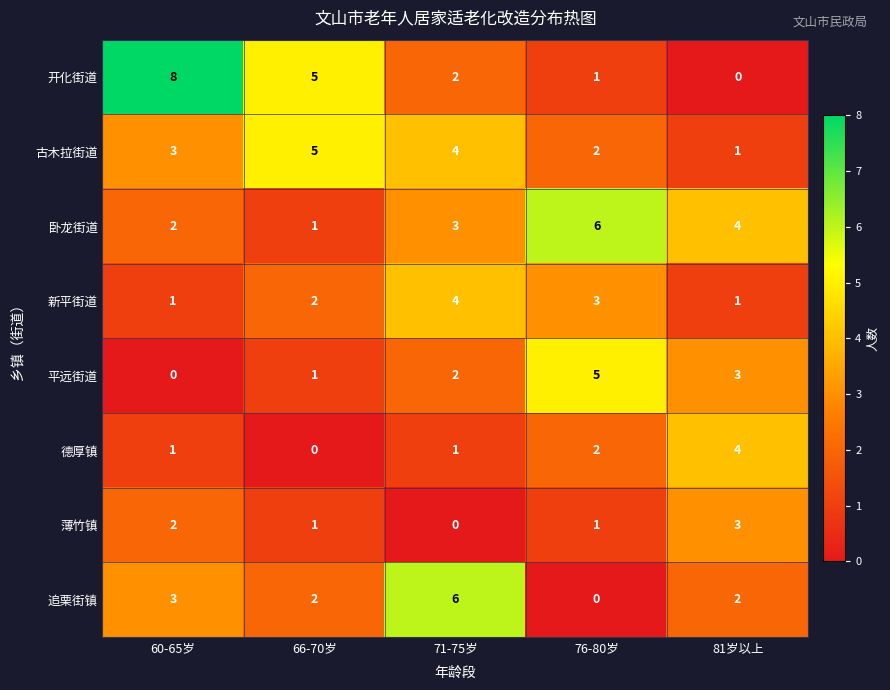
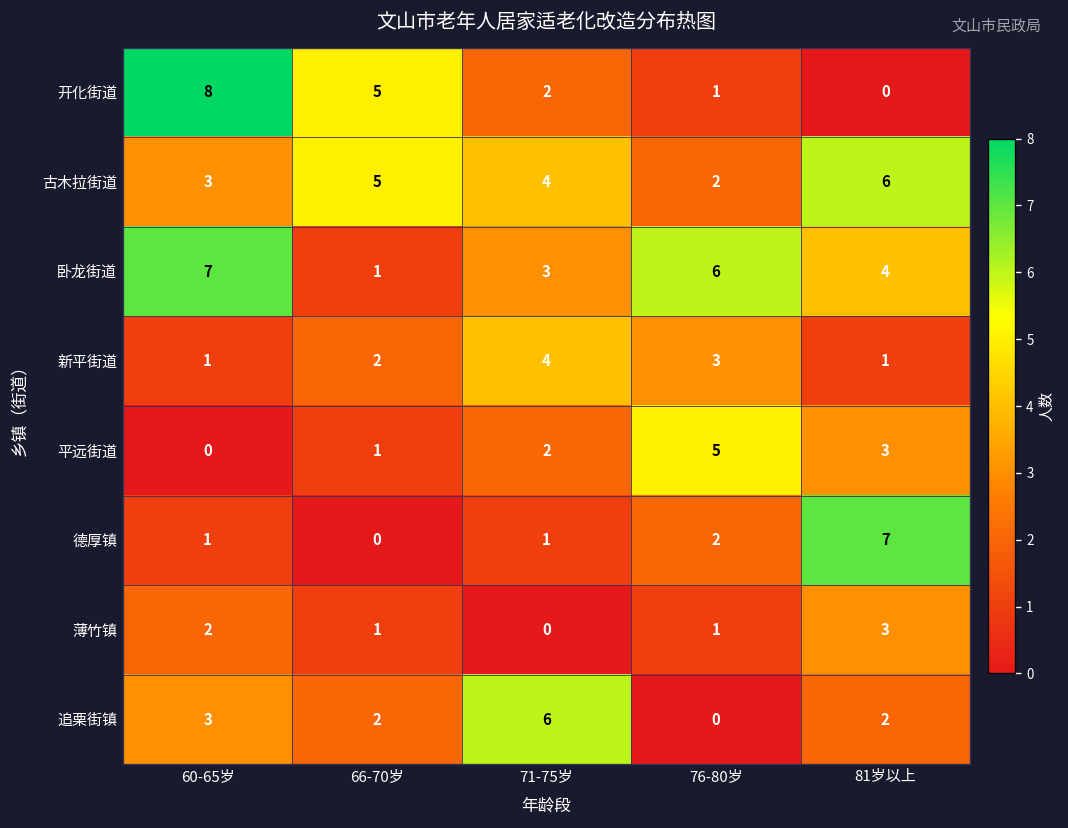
  {
    "开化街道": {
      "60-65岁": 8,
      "66-70岁": 5,
      "71-75岁": 2,
      "76-80岁": 1,
      "81岁以上": 0
    },
    "古木拉街道": {
      "60-65岁": 3,
      "66-70岁": 5,
      "71-75岁": 4,
      "76-80岁": 2,
-     "81岁以上": 1
+     "81岁以上": 6
    },
    "卧龙街道": {
-     "60-65岁": 2,
+     "60-65岁": 7,
      "66-70岁": 1,
      "71-75岁": 3,
      "76-80岁": 6,
      "81岁以上": 4
    },
    "新平街道": {
      "60-65岁": 1,
      "66-70岁": 2,
      "71-75岁": 4,
      "76-80岁": 3,
      "81岁以上": 1
    },
    "平远街道": {
      "60-65岁": 0,
      "66-70岁": 1,
      "71-75岁": 2,
      "76-80岁": 5,
      "81岁以上": 3
    },
    "德厚镇": {
      "60-65岁": 1,
      "66-70岁": 0,
      "71-75岁": 1,
      "76-80岁": 2,
-     "81岁以上": 4
+     "81岁以上": 7
    },
    "薄竹镇": {
      "60-65岁": 2,
      "66-70岁": 1,
      "71-75岁": 0,
      "76-80岁": 1,
      "81岁以上": 3
    },
    "追栗街镇": {
      "60-65岁": 3,
      "66-70岁": 2,
      "71-75岁": 6,
      "76-80岁": 0,
      "81岁以上": 2
    }
  }
